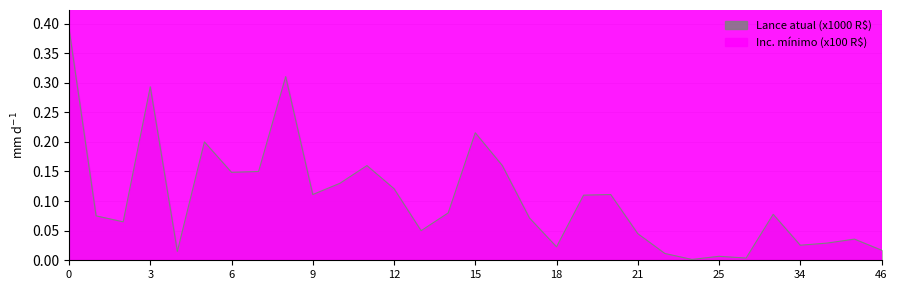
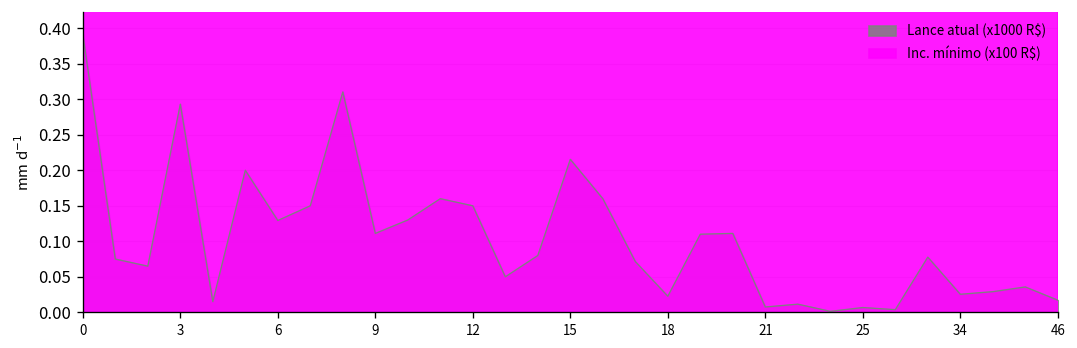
  {
    "Lance atual (x1000 R$)": {
      "0": 0.39,
      "3": 0.29,
-     "6": 0.15,
+     "6": 0.13,
      "9": 0.11,
-     "12": 0.12,
+     "12": 0.15,
      "15": 0.22,
      "18": 0.02,
-     "21": 0.05,
+     "21": 0.01,
      "34": 0.03,
      "46": 0.02
    }
  }
